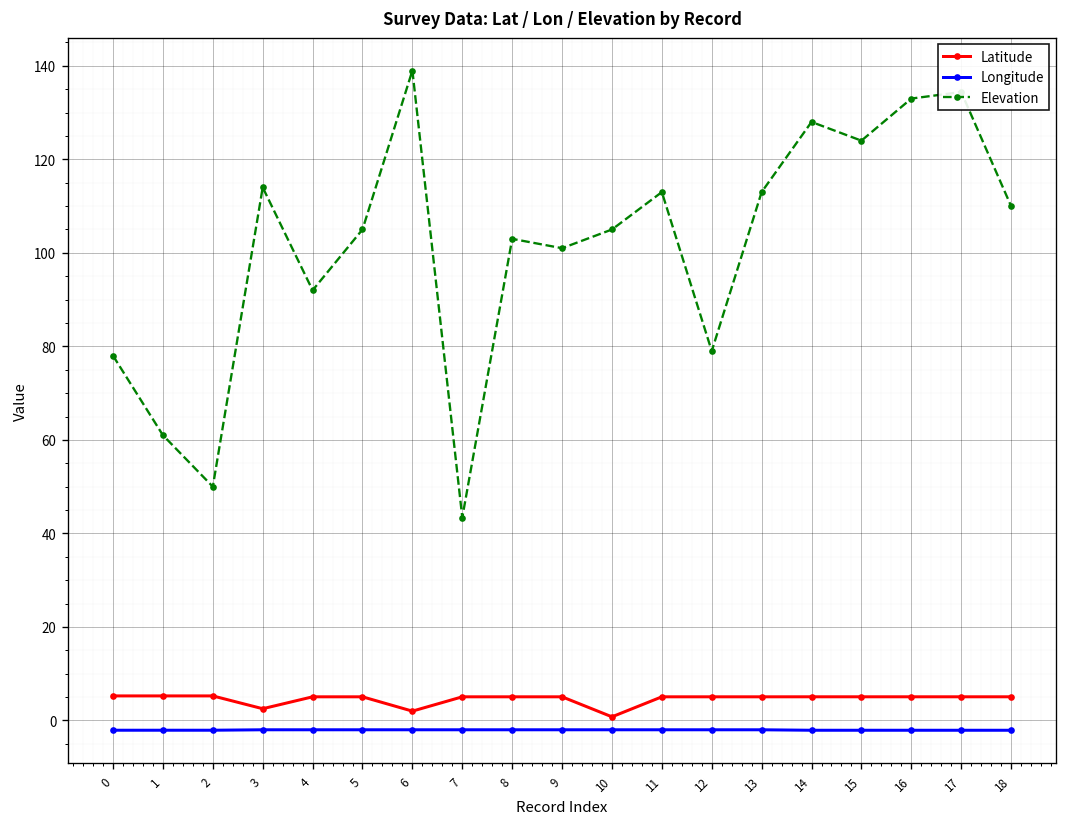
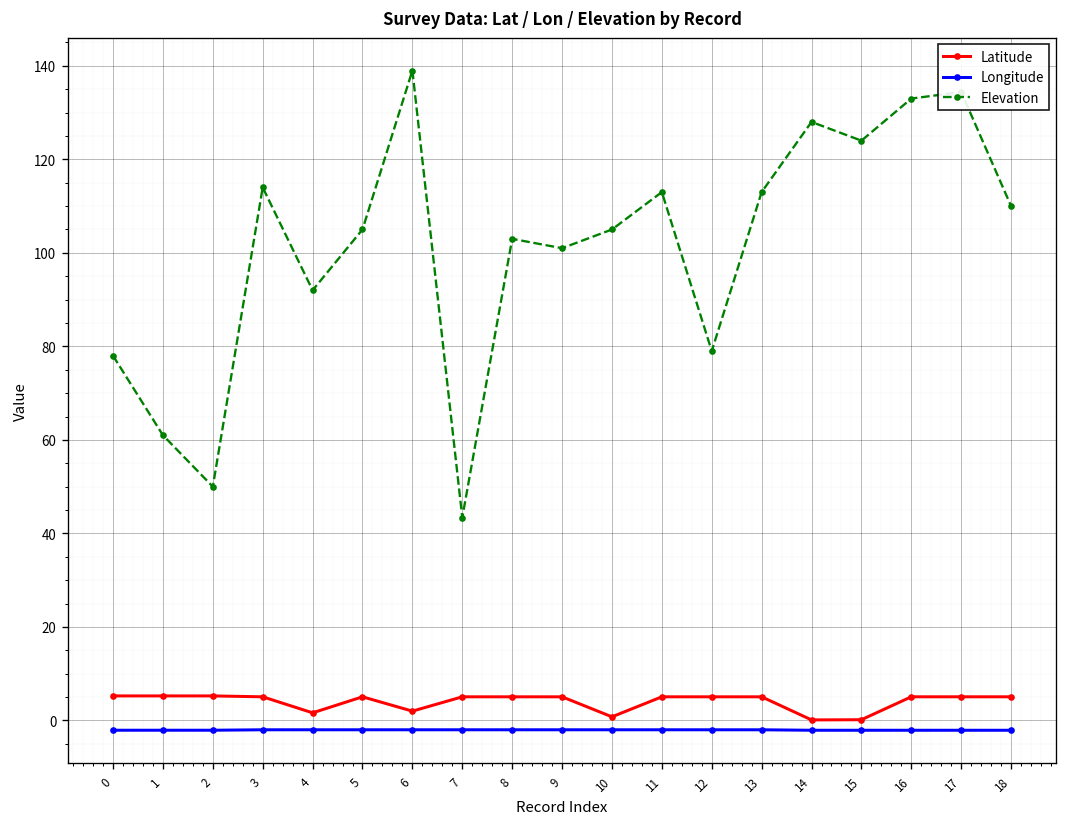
  {
    "Latitude": {
      "0": 5,
      "1": 5,
      "2": 5,
-     "3": 3,
-     "4": 5,
+     "3": 5,
+     "4": 2,
      "5": 5,
      "6": 2,
      "7": 5,
      "8": 5,
      "9": 5,
      "10": 1,
      "11": 5,
      "12": 5,
      "13": 5,
-     "14": 5,
-     "15": 5,
+     "14": 0,
+     "15": 0,
      "16": 5,
      "17": 5,
      "18": 5
    },
    "Longitude": {
      "0": -2,
      "1": -2,
      "2": -2,
      "3": -2,
      "4": -2,
      "5": -2,
      "6": -2,
      "7": -2,
      "8": -2,
      "9": -2,
      "10": -2,
      "11": -2,
      "12": -2,
      "13": -2,
      "14": -2,
      "15": -2,
      "16": -2,
      "17": -2,
      "18": -2
    },
    "Elevation": {
      "0": 78,
      "1": 61,
      "2": 50,
      "3": 114,
      "4": 92,
      "5": 105,
      "6": 139,
      "7": 43,
      "8": 103,
      "9": 101,
      "10": 105,
      "11": 113,
      "12": 79,
      "13": 113,
      "14": 128,
      "15": 124,
      "16": 133,
      "18": 110
    }
  }
